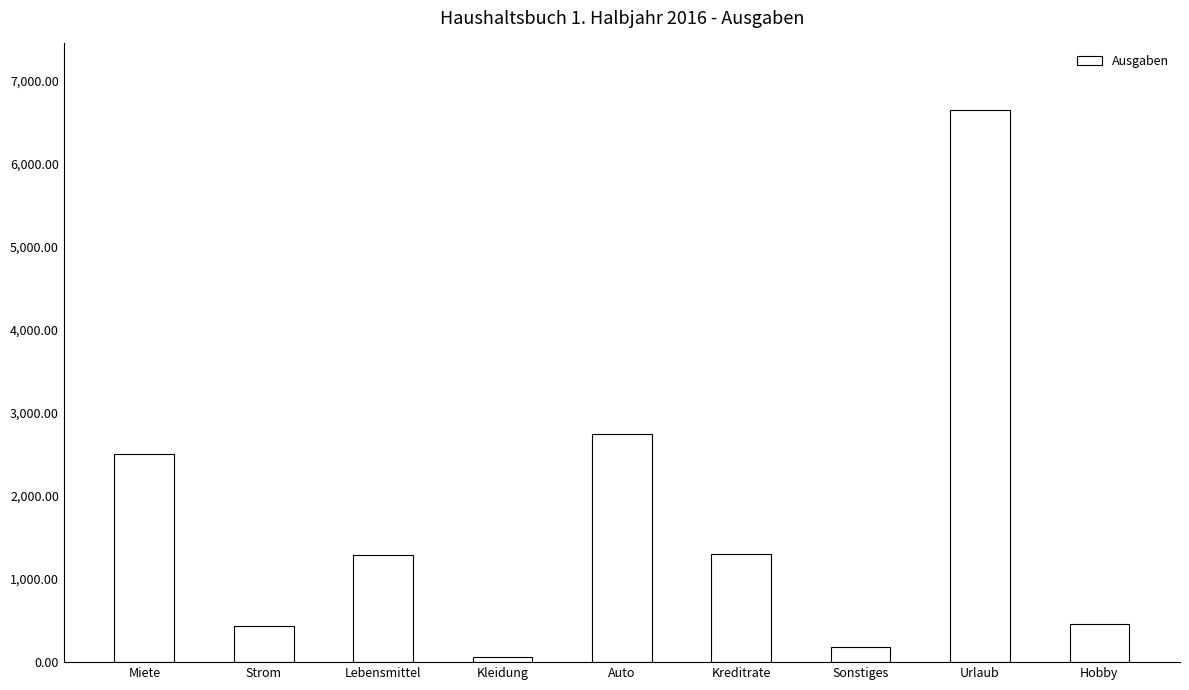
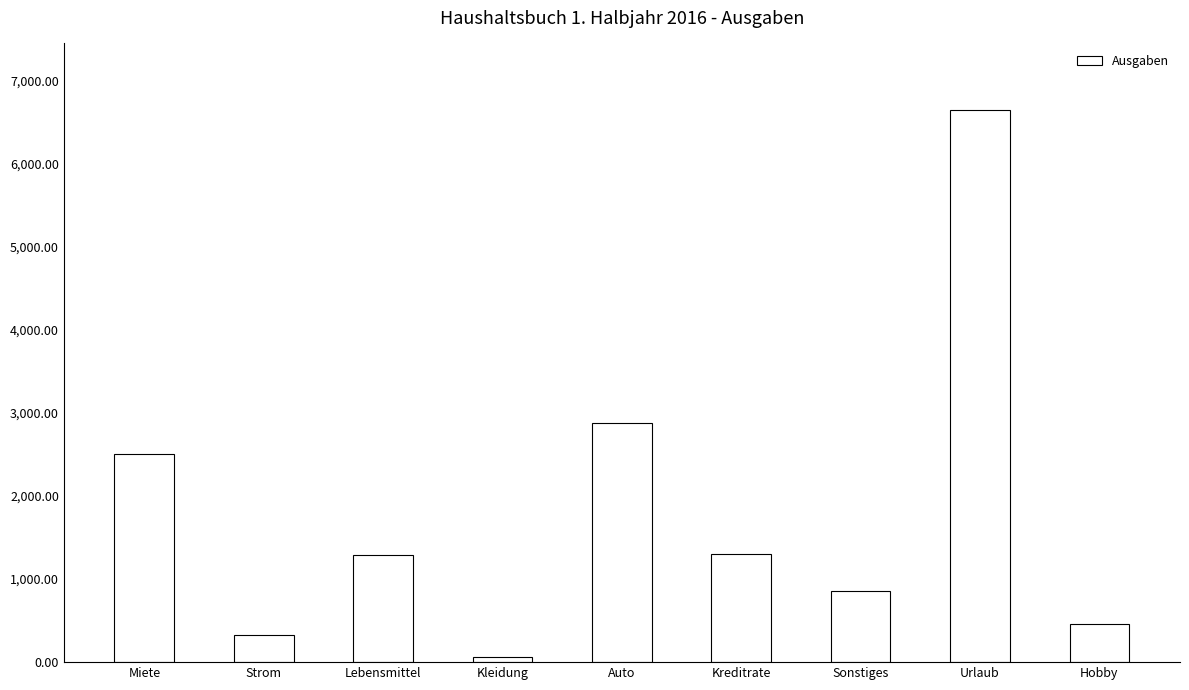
  {
    "Miete": "2,500",
-   "Strom": "400",
+   "Strom": "300",
    "Lebensmittel": "1,300",
    "Kleidung": "100",
-   "Auto": "2,800",
+   "Auto": "2,900",
    "Kreditrate": "1,300",
-   "Sonstiges": "200",
+   "Sonstiges": "900",
    "Urlaub": "6,700",
    "Hobby": "500"
  }
